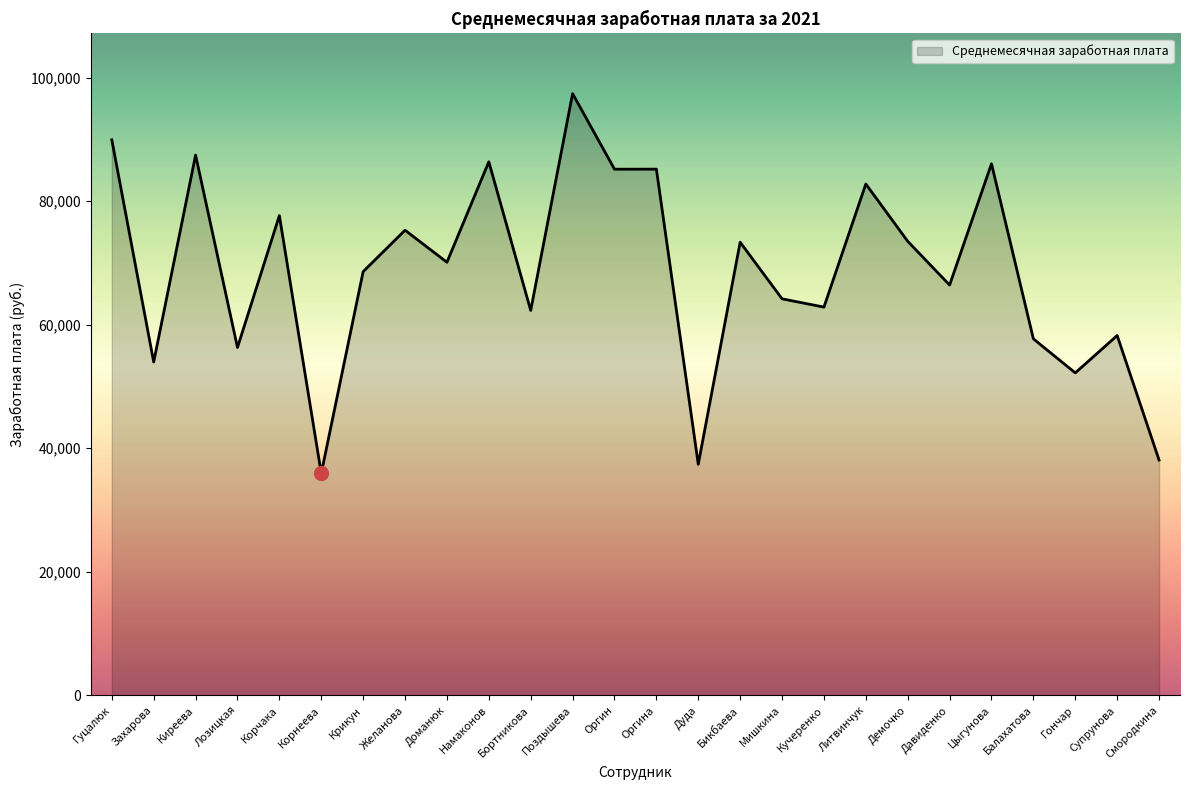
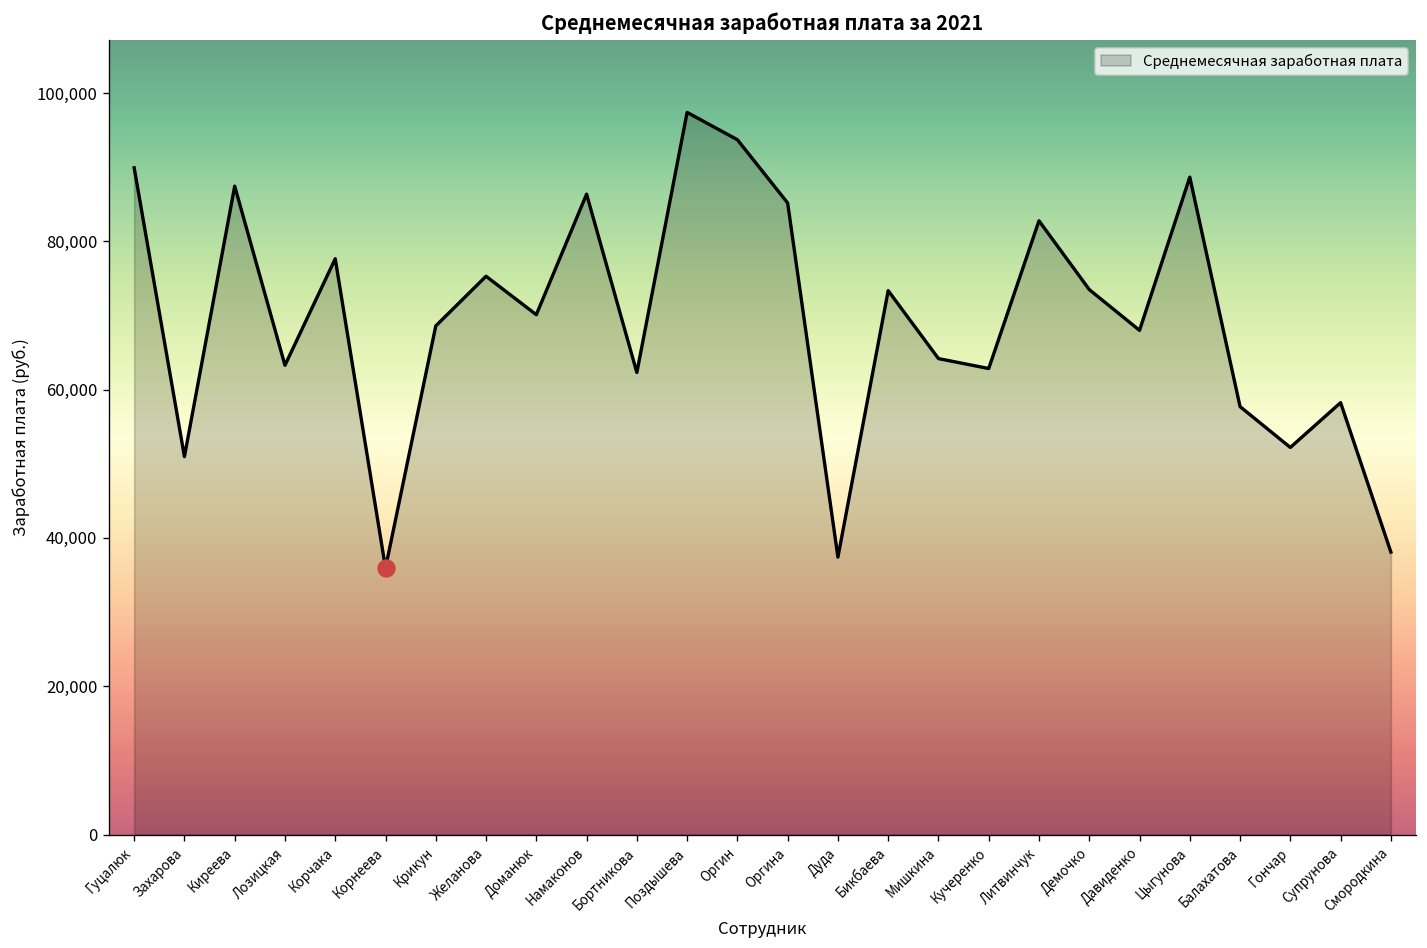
  {
    "Среднемесячная заработная плата": {
      "Гуцалюк": "90,000",
-     "Захарова": "54,000",
+     "Захарова": "51,000",
      "Киреева": "87,000",
-     "Лозицкая": "56,000",
+     "Лозицкая": "63,000",
      "Корчака": "78,000",
      "Крикун": "69,000",
      "Желанова": "75,000",
      "Доманюк": "70,000",
      "Намаконов": "86,000",
      "Бортникова": "62,000",
      "Поздышева": "97,000",
-     "Оргин": "85,000",
+     "Оргин": "94,000",
      "Оргина": "85,000",
      "Дуда": "37,000",
      "Бикбаева": "73,000",
      "Мишкина": "64,000",
      "Кучеренко": "63,000",
      "Литвинчук": "83,000",
      "Демочко": "73,000",
-     "Давиденко": "66,000",
-     "Цыгунова": "86,000",
+     "Давиденко": "68,000",
+     "Цыгунова": "89,000",
      "Балахатова": "58,000",
      "Гончар": "52,000",
      "Супрунова": "58,000",
      "Смородкина": "38,000"
    }
  }
